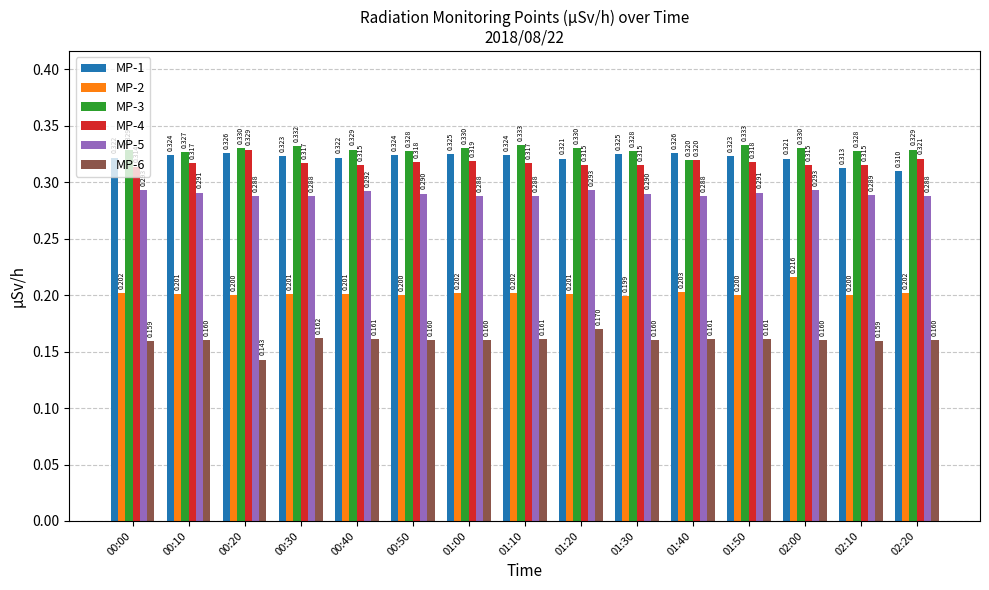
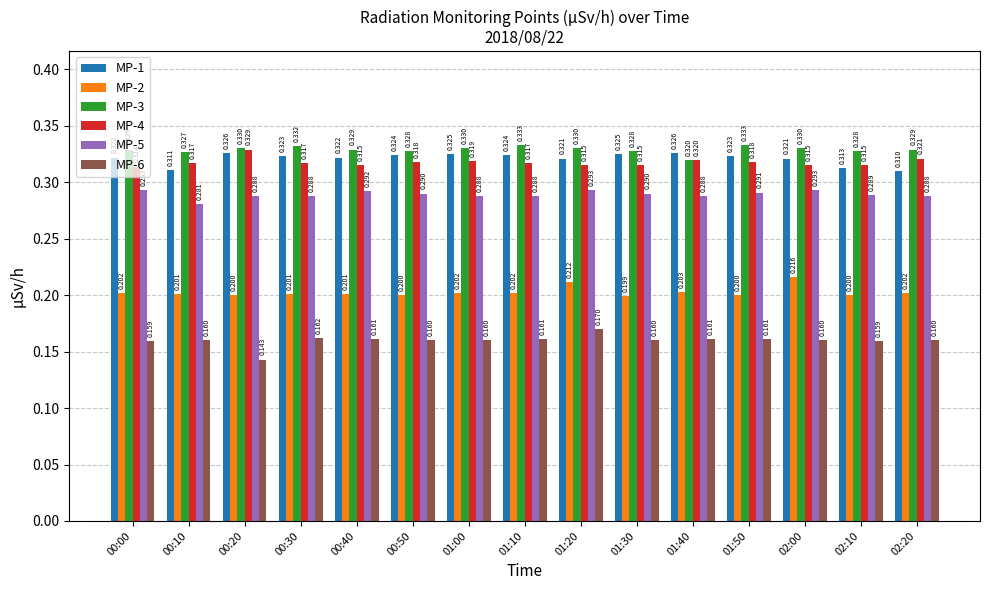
  {
    "MP-1": {
-     "00:10": 0.324,
+     "00:10": 0.311,
      "00:20": 0.326,
      "00:30": 0.323,
      "00:40": 0.322,
      "00:50": 0.324,
      "01:00": 0.325,
      "01:10": 0.324,
      "01:20": 0.321,
      "01:30": 0.325,
      "01:40": 0.326,
      "01:50": 0.323,
      "02:00": 0.321,
      "02:10": 0.313,
      "02:20": 0.310
    },
    "MP-2": {
      "00:00": 0.202,
      "00:10": 0.201,
      "00:20": 0.200,
      "00:30": 0.201,
      "00:40": 0.201,
      "00:50": 0.200,
      "01:00": 0.202,
      "01:10": 0.202,
-     "01:20": 0.201,
+     "01:20": 0.212,
      "01:30": 0.199,
      "01:40": 0.203,
      "01:50": 0.200,
      "02:00": 0.216,
      "02:10": 0.200,
      "02:20": 0.202
    },
    "MP-3": {
      "00:10": 0.327,
      "00:20": 0.330,
      "00:30": 0.332,
      "00:40": 0.329,
      "00:50": 0.328,
      "01:00": 0.330,
      "01:10": 0.333,
      "01:20": 0.330,
      "01:30": 0.328,
      "01:40": 0.320,
      "01:50": 0.333,
      "02:00": 0.330,
      "02:10": 0.328,
      "02:20": 0.329
    },
    "MP-4": {
      "00:10": 0.317,
      "00:20": 0.329,
      "00:30": 0.317,
      "00:40": 0.315,
      "00:50": 0.318,
      "01:00": 0.319,
      "01:10": 0.317,
      "01:20": 0.315,
      "01:30": 0.315,
      "01:40": 0.320,
      "01:50": 0.318,
      "02:00": 0.315,
      "02:10": 0.315,
      "02:20": 0.321
    },
    "MP-5": {
-     "00:10": 0.291,
+     "00:10": 0.281,
      "00:20": 0.288,
      "00:30": 0.288,
      "00:40": 0.292,
      "00:50": 0.290,
      "01:00": 0.288,
      "01:10": 0.288,
      "01:20": 0.293,
      "01:30": 0.290,
      "01:40": 0.288,
      "01:50": 0.291,
      "02:00": 0.293,
      "02:10": 0.289,
      "02:20": 0.288
    },
    "MP-6": {
      "00:00": 0.159,
      "00:10": 0.160,
      "00:20": 0.143,
      "00:30": 0.162,
      "00:40": 0.161,
      "00:50": 0.160,
      "01:00": 0.160,
      "01:10": 0.161,
      "01:20": 0.170,
      "01:30": 0.160,
      "01:40": 0.161,
      "01:50": 0.161,
      "02:00": 0.160,
      "02:10": 0.159,
      "02:20": 0.160
    }
  }
